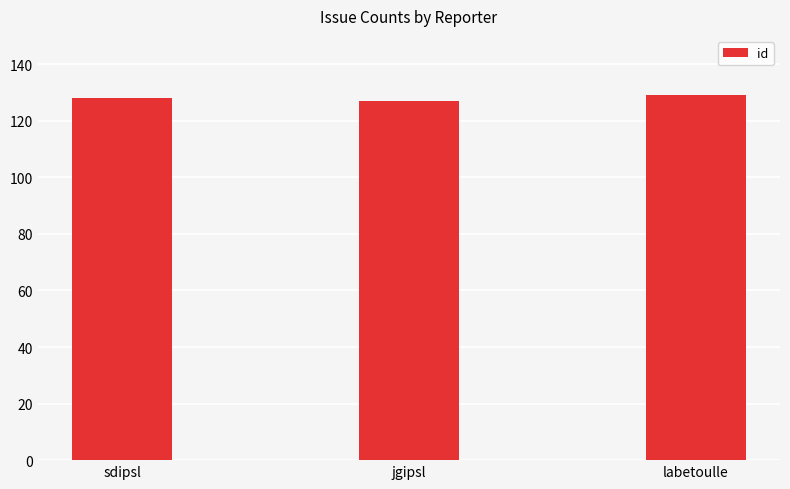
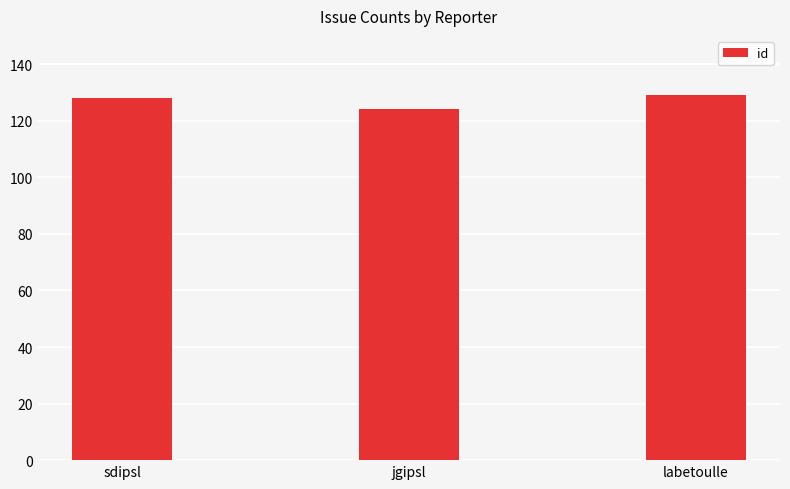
  {
    "sdipsl": 128,
-   "jgipsl": 127,
+   "jgipsl": 124,
    "labetoulle": 129
  }
